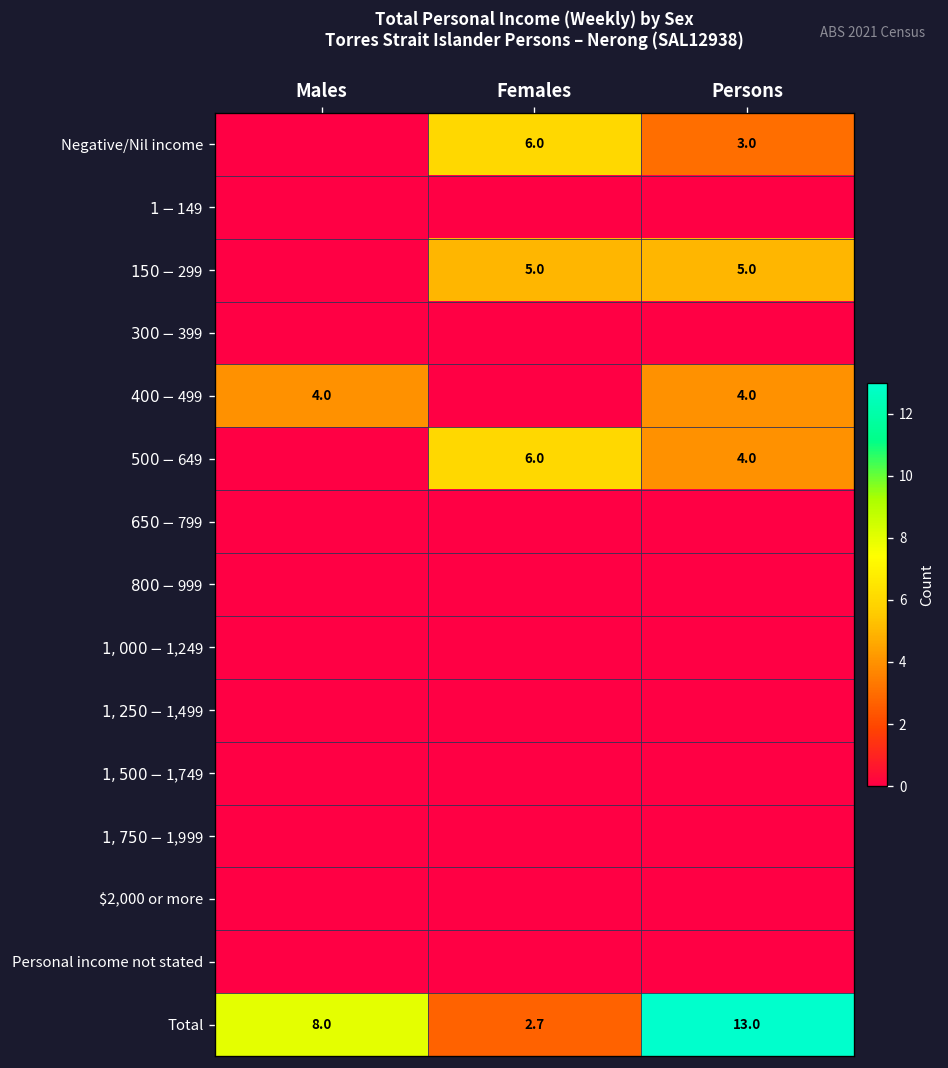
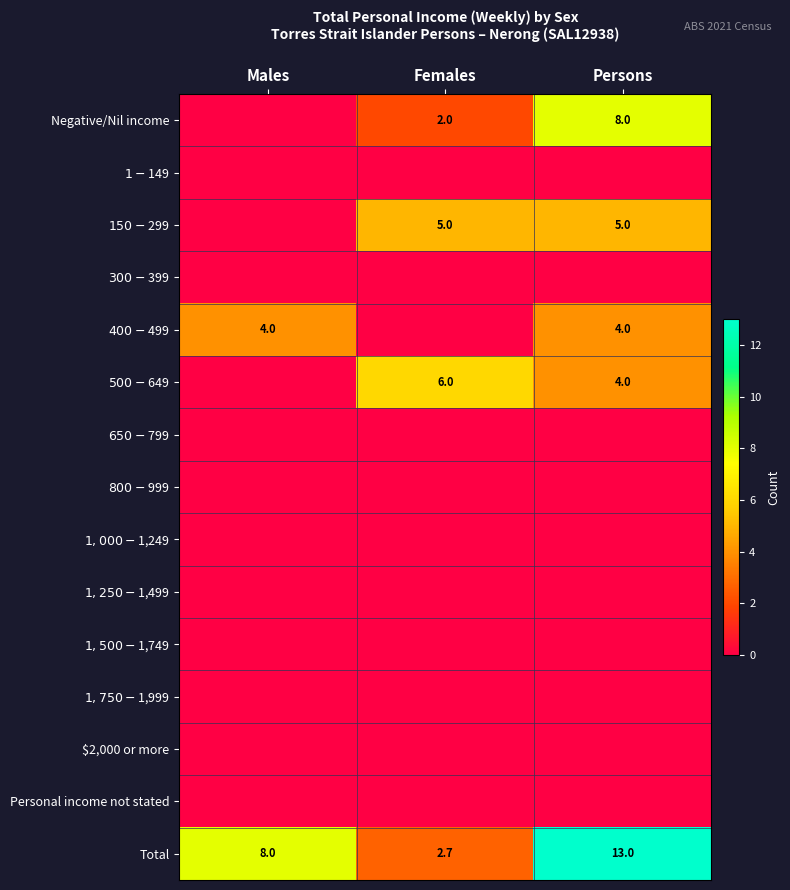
  {
    "Negative/Nil income": {
-     "Females": 6.0,
-     "Persons": 3.0
+     "Females": 2.0,
+     "Persons": 8.0
    },
    "Total": {
      "Males": 8.0,
      "Females": 2.7,
      "Persons": 13.0
    }
  }
